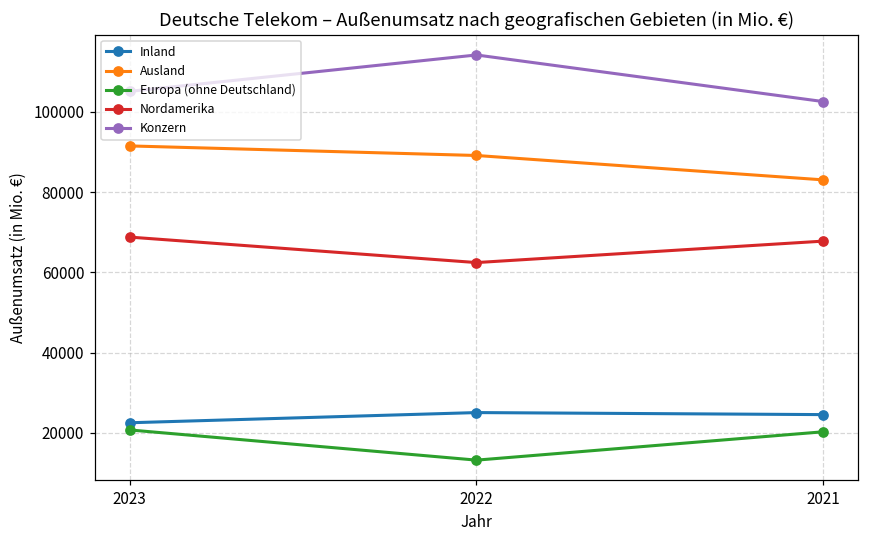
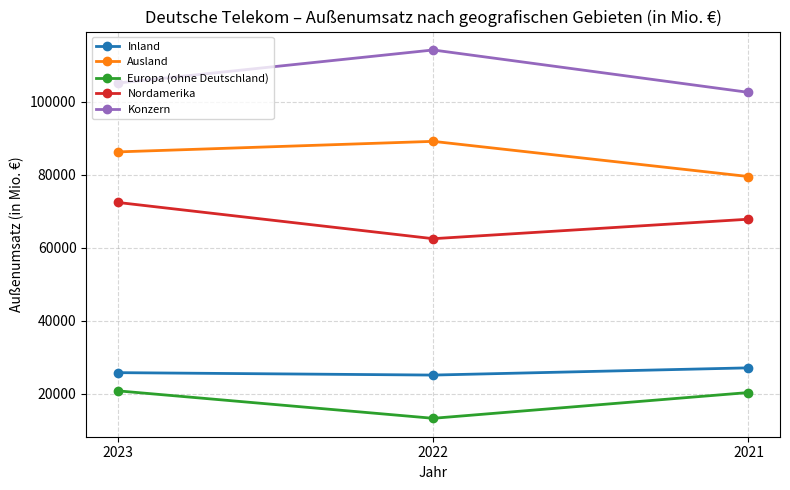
  {
    "Inland": {
-     "2023": 23000,
+     "2023": 26000,
      "2022": 25000,
-     "2021": 25000
+     "2021": 27000
    },
    "Ausland": {
-     "2023": 92000,
+     "2023": 86000,
      "2022": 89000,
-     "2021": 83000
+     "2021": 79000
    },
    "Europa (ohne Deutschland)": {
      "2023": 21000,
      "2022": 13000,
      "2021": 20000
    },
    "Nordamerika": {
-     "2023": 69000,
+     "2023": 72000,
      "2022": 62000,
      "2021": 68000
    },
    "Konzern": {
      "2022": 114000,
      "2021": 103000
    }
  }
